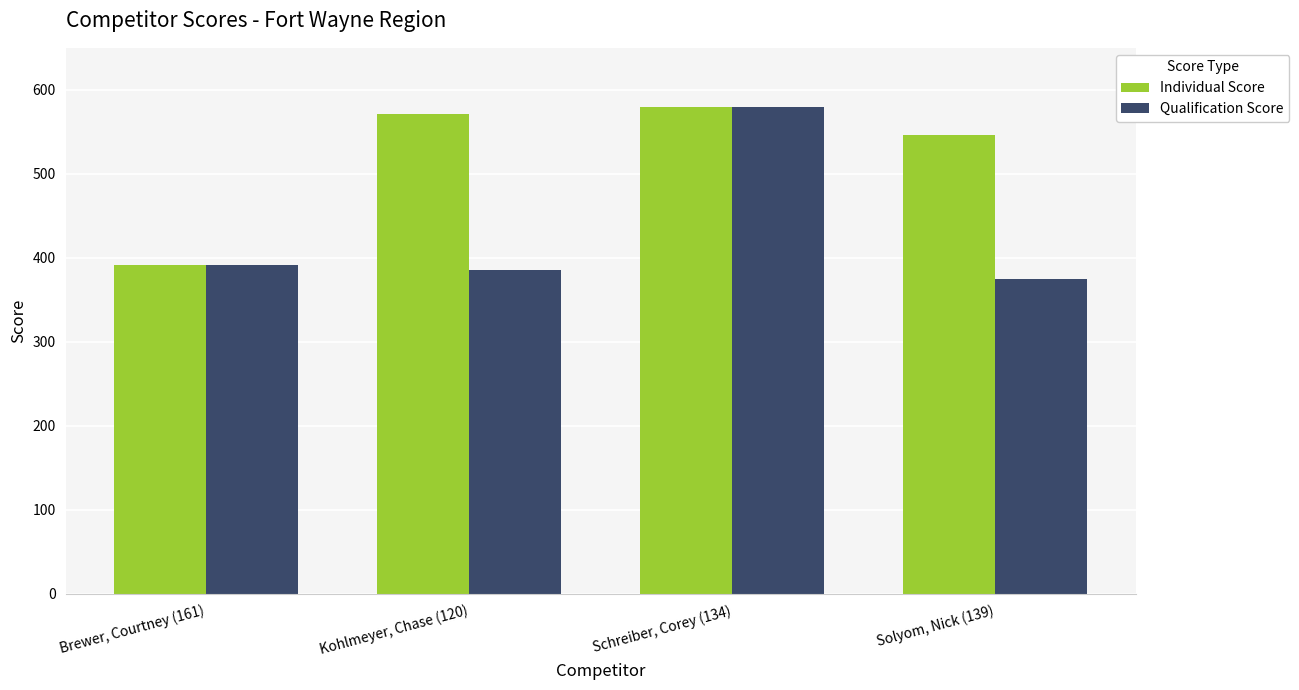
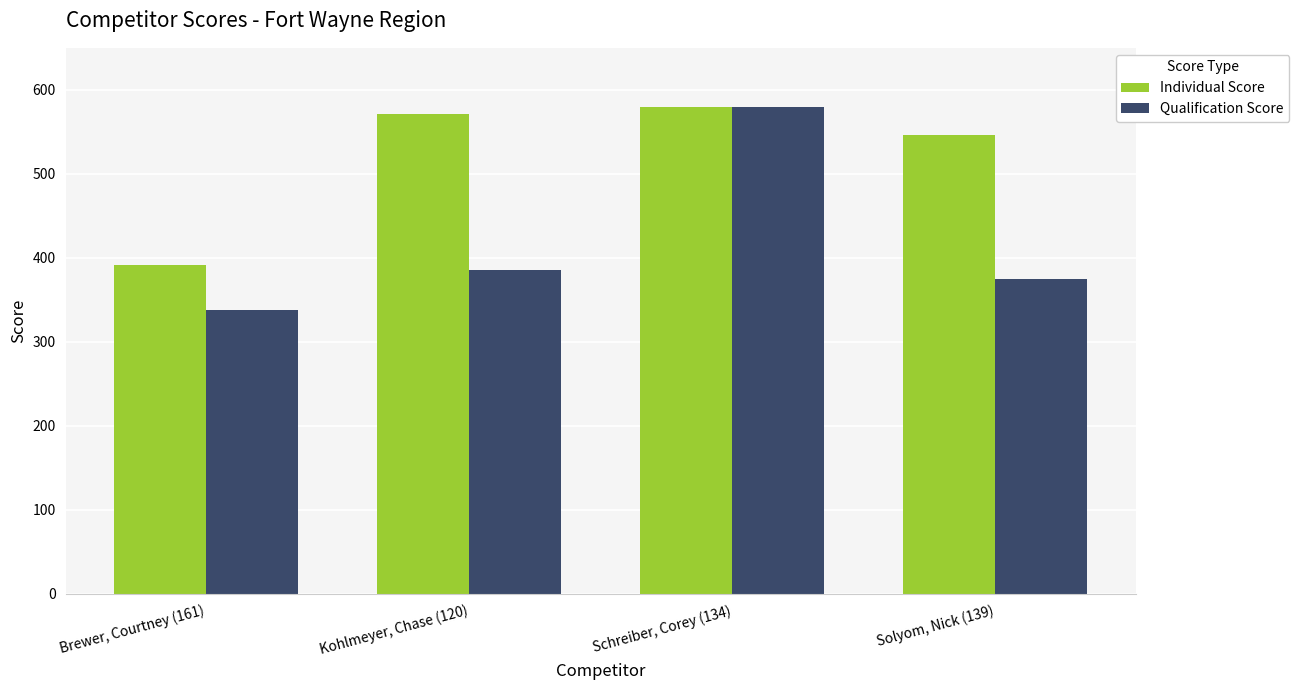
  {
    "Individual Score": {
      "Brewer, Courtney (161)": 390,
      "Kohlmeyer, Chase (120)": 570,
      "Schreiber, Corey (134)": 580,
      "Solyom, Nick (139)": 550
    },
    "Qualification Score": {
-     "Brewer, Courtney (161)": 390,
+     "Brewer, Courtney (161)": 340,
      "Kohlmeyer, Chase (120)": 390,
      "Schreiber, Corey (134)": 580,
      "Solyom, Nick (139)": 380
    }
  }
